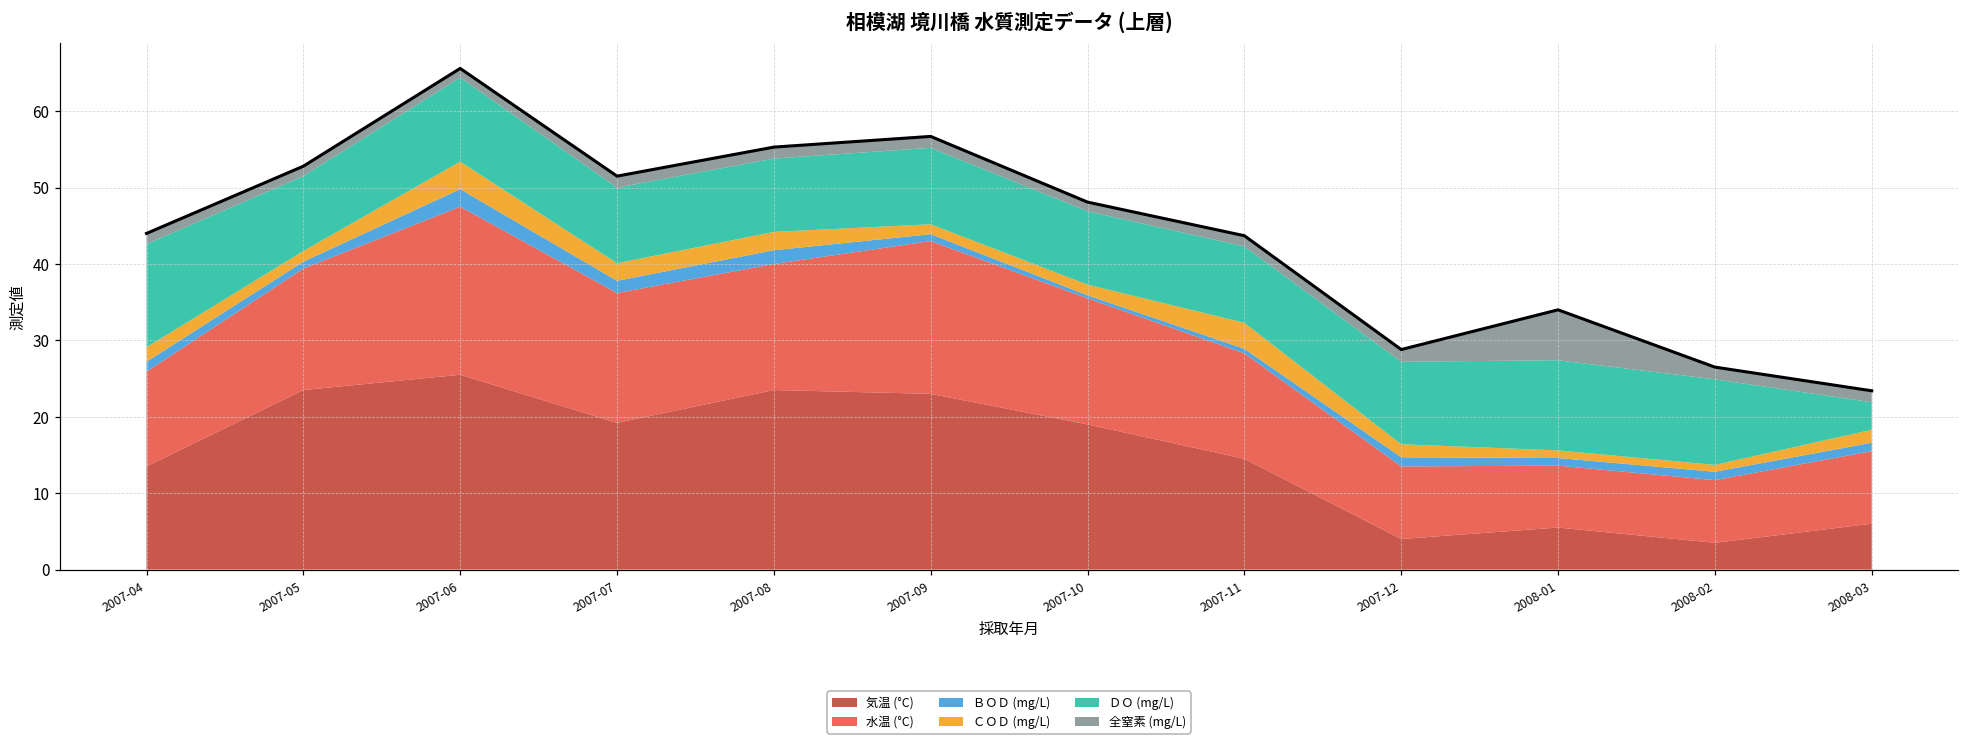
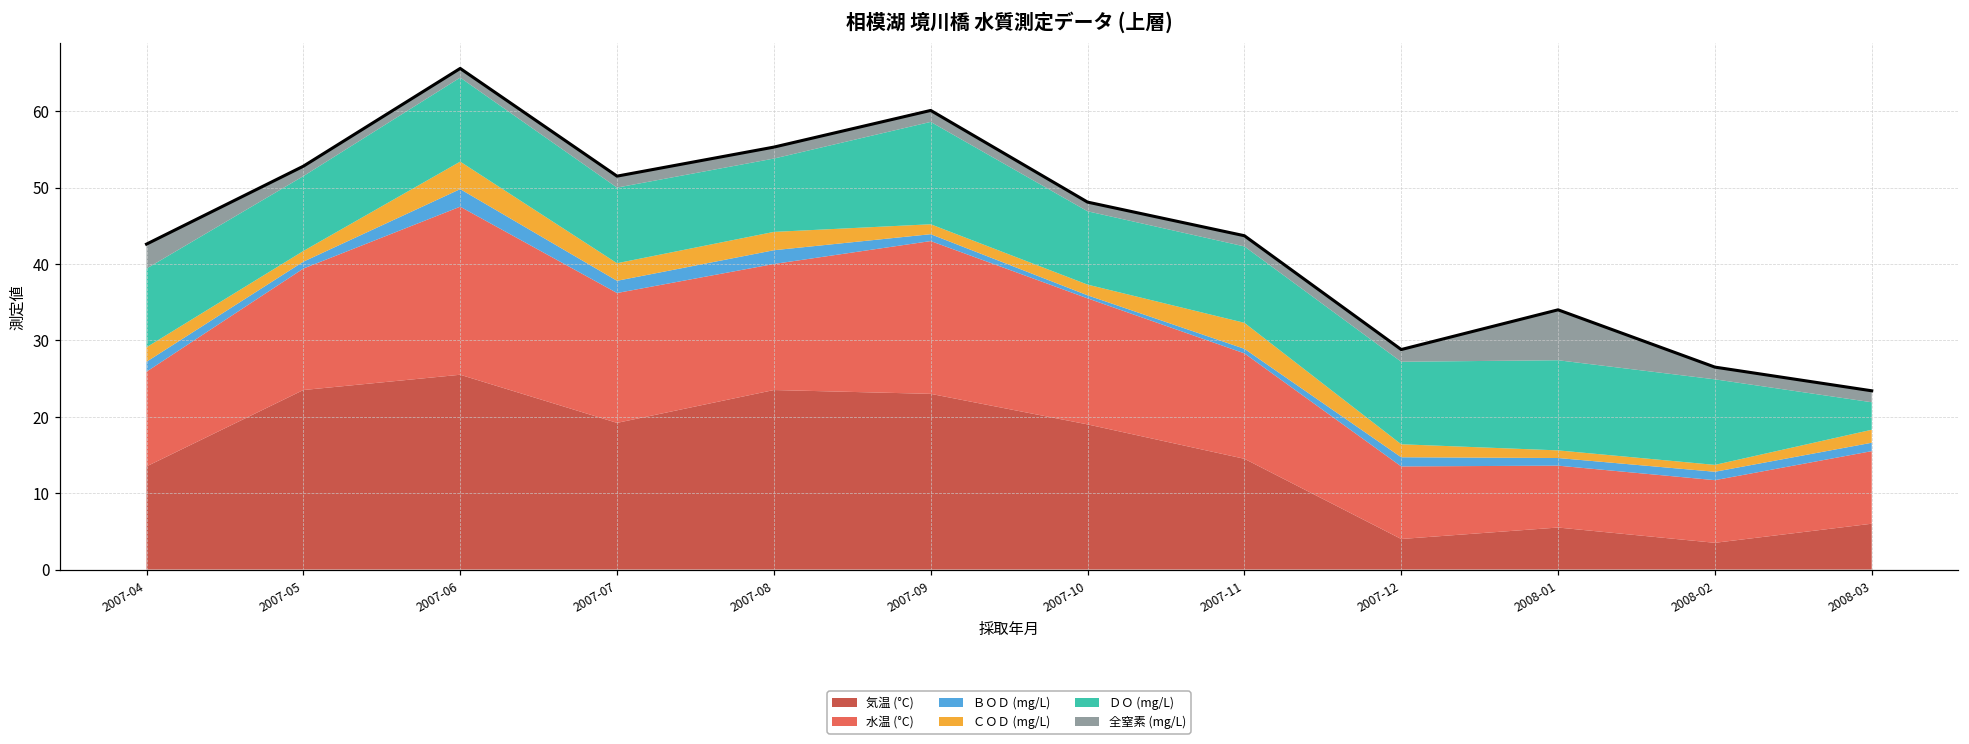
  {
    "ＢＯＤ (mg/L)": {
      "2007-04": 1,
      "2007-05": 1,
      "2007-06": 2,
      "2007-07": 2,
      "2007-08": 2,
      "2007-09": 1,
      "2007-10": 0,
      "2007-11": 1,
      "2007-12": 1,
      "2008-01": 1,
      "2008-02": 1,
      "2008-03": 1
    },
    "ＣＯＤ (mg/L)": {
      "2007-04": 2,
      "2007-05": 1,
      "2007-06": 4,
      "2007-07": 2,
      "2007-08": 2,
      "2007-09": 1,
      "2007-10": 1,
      "2007-11": 3,
      "2007-12": 2,
      "2008-01": 1,
      "2008-02": 1,
      "2008-03": 2
    },
    "ＤＯ (mg/L)": {
-     "2007-04": 13,
+     "2007-04": 10,
      "2007-05": 10,
      "2007-06": 11,
      "2007-07": 10,
      "2007-08": 10,
-     "2007-09": 10,
+     "2007-09": 13,
      "2007-10": 10,
      "2007-11": 10,
      "2007-12": 11,
      "2008-01": 12,
      "2008-02": 11,
      "2008-03": 4
    },
    "全窒素 (mg/L)": {
-     "2007-04": 1,
+     "2007-04": 3,
      "2007-05": 1,
      "2007-06": 1,
      "2007-07": 2,
      "2007-08": 2,
      "2007-09": 2,
      "2007-10": 1,
      "2007-11": 1,
      "2007-12": 2,
      "2008-01": 7,
      "2008-02": 2,
      "2008-03": 2
    }
  }
